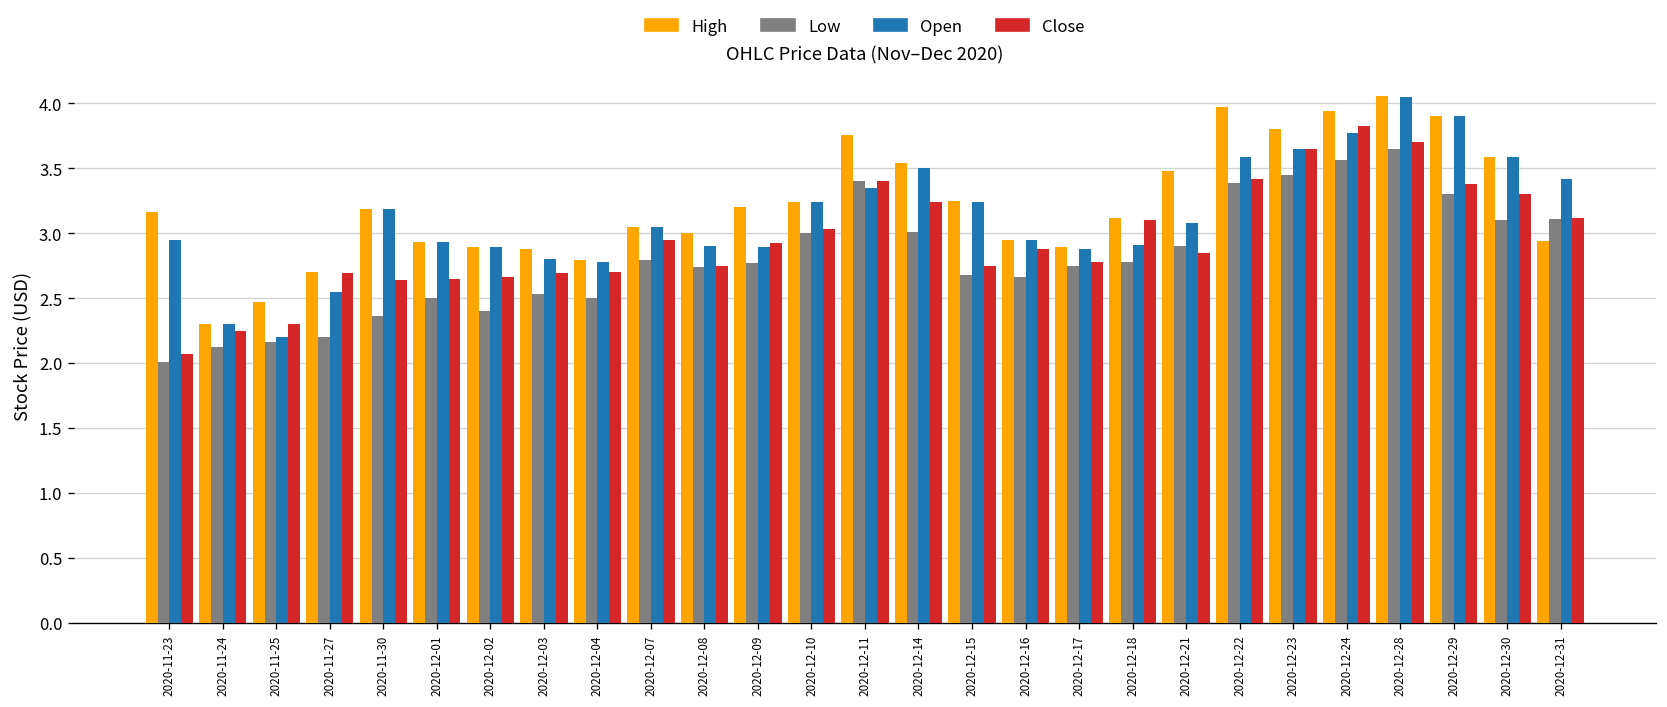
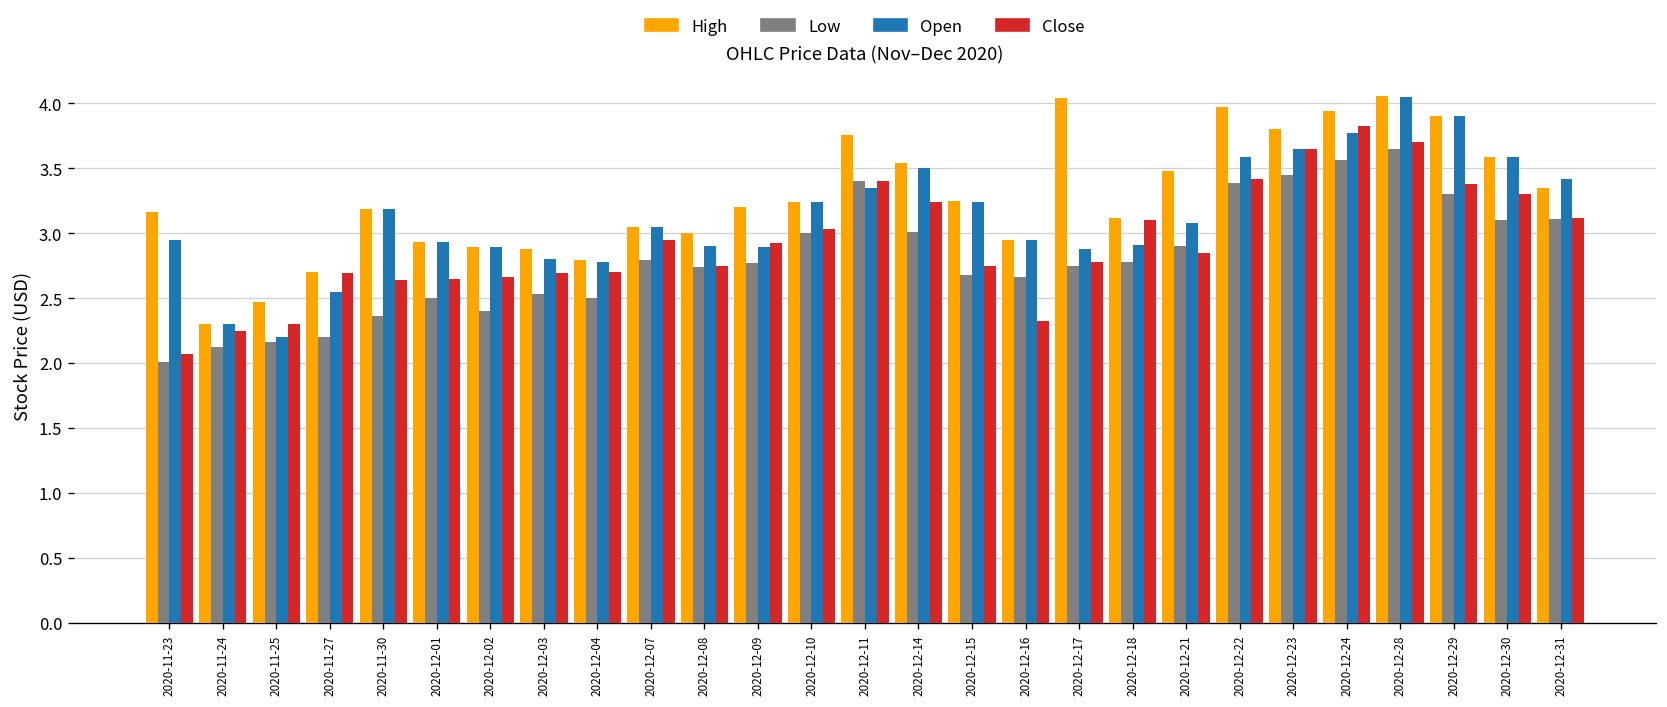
  {
    "High": {
      "2020-11-23": 3.16,
      "2020-11-24": 2.30,
      "2020-11-25": 2.47,
      "2020-11-27": 2.70,
      "2020-11-30": 3.19,
      "2020-12-01": 2.93,
      "2020-12-02": 2.89,
      "2020-12-03": 2.88,
      "2020-12-04": 2.79,
      "2020-12-07": 3.05,
      "2020-12-08": 3.00,
      "2020-12-09": 3.20,
      "2020-12-10": 3.24,
      "2020-12-11": 3.76,
      "2020-12-14": 3.54,
      "2020-12-15": 3.25,
      "2020-12-16": 2.95,
-     "2020-12-17": 2.89,
+     "2020-12-17": 4.04,
      "2020-12-18": 3.12,
      "2020-12-21": 3.48,
      "2020-12-22": 3.97,
      "2020-12-23": 3.81,
      "2020-12-24": 3.94,
      "2020-12-28": 4.06,
      "2020-12-29": 3.90,
      "2020-12-30": 3.59,
-     "2020-12-31": 2.94
+     "2020-12-31": 3.35
    },
    "Low": {
      "2020-11-23": 2.01,
      "2020-11-24": 2.12,
      "2020-11-25": 2.16,
      "2020-11-27": 2.20,
      "2020-11-30": 2.36,
      "2020-12-01": 2.50,
      "2020-12-02": 2.40,
      "2020-12-03": 2.53,
      "2020-12-04": 2.50,
      "2020-12-07": 2.79,
      "2020-12-08": 2.74,
      "2020-12-09": 2.77,
      "2020-12-10": 3.00,
      "2020-12-11": 3.40,
      "2020-12-14": 3.01,
      "2020-12-15": 2.68,
      "2020-12-16": 2.66,
      "2020-12-17": 2.75,
      "2020-12-18": 2.78,
      "2020-12-21": 2.90,
      "2020-12-22": 3.39,
      "2020-12-23": 3.45,
      "2020-12-24": 3.56,
      "2020-12-28": 3.65,
      "2020-12-29": 3.30,
      "2020-12-30": 3.10,
      "2020-12-31": 3.11
    },
    "Open": {
      "2020-11-23": 2.95,
      "2020-11-24": 2.30,
      "2020-11-25": 2.20,
      "2020-11-27": 2.55,
      "2020-11-30": 3.19,
      "2020-12-01": 2.93,
      "2020-12-02": 2.89,
      "2020-12-03": 2.80,
      "2020-12-04": 2.78,
      "2020-12-07": 3.05,
      "2020-12-08": 2.90,
      "2020-12-09": 2.89,
      "2020-12-10": 3.24,
      "2020-12-11": 3.35,
      "2020-12-14": 3.50,
      "2020-12-15": 3.24,
      "2020-12-16": 2.95,
      "2020-12-17": 2.88,
      "2020-12-18": 2.91,
      "2020-12-21": 3.08,
      "2020-12-22": 3.59,
      "2020-12-23": 3.65,
      "2020-12-24": 3.77,
      "2020-12-28": 4.05,
      "2020-12-29": 3.90,
      "2020-12-30": 3.59,
      "2020-12-31": 3.42
    },
    "Close": {
      "2020-11-23": 2.07,
      "2020-11-24": 2.25,
      "2020-11-25": 2.30,
      "2020-11-27": 2.69,
      "2020-11-30": 2.64,
      "2020-12-01": 2.65,
      "2020-12-02": 2.66,
      "2020-12-03": 2.69,
      "2020-12-04": 2.70,
      "2020-12-07": 2.95,
      "2020-12-08": 2.75,
      "2020-12-09": 2.93,
      "2020-12-10": 3.03,
      "2020-12-11": 3.40,
      "2020-12-14": 3.24,
      "2020-12-15": 2.75,
-     "2020-12-16": 2.88,
+     "2020-12-16": 2.32,
      "2020-12-17": 2.78,
      "2020-12-18": 3.10,
      "2020-12-21": 2.85,
      "2020-12-22": 3.42,
      "2020-12-23": 3.65,
      "2020-12-24": 3.83,
      "2020-12-28": 3.70,
      "2020-12-29": 3.38,
      "2020-12-30": 3.30,
      "2020-12-31": 3.12
    }
  }
